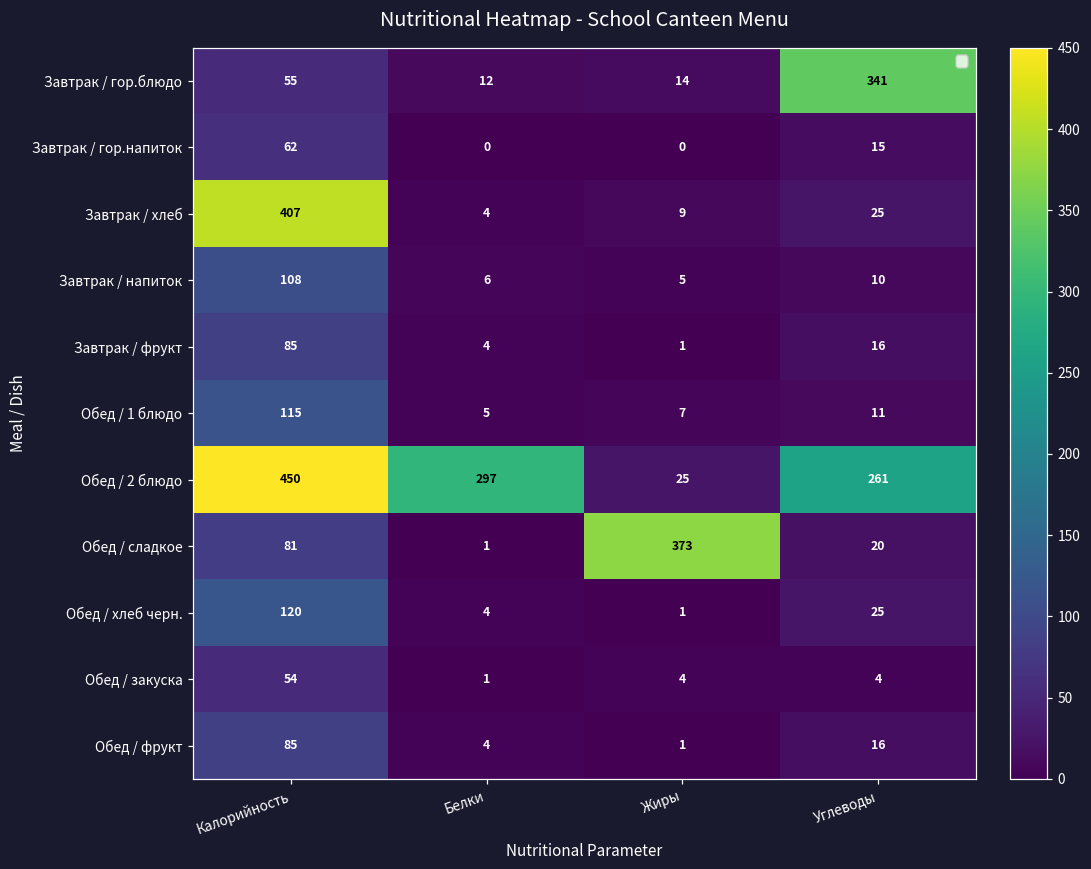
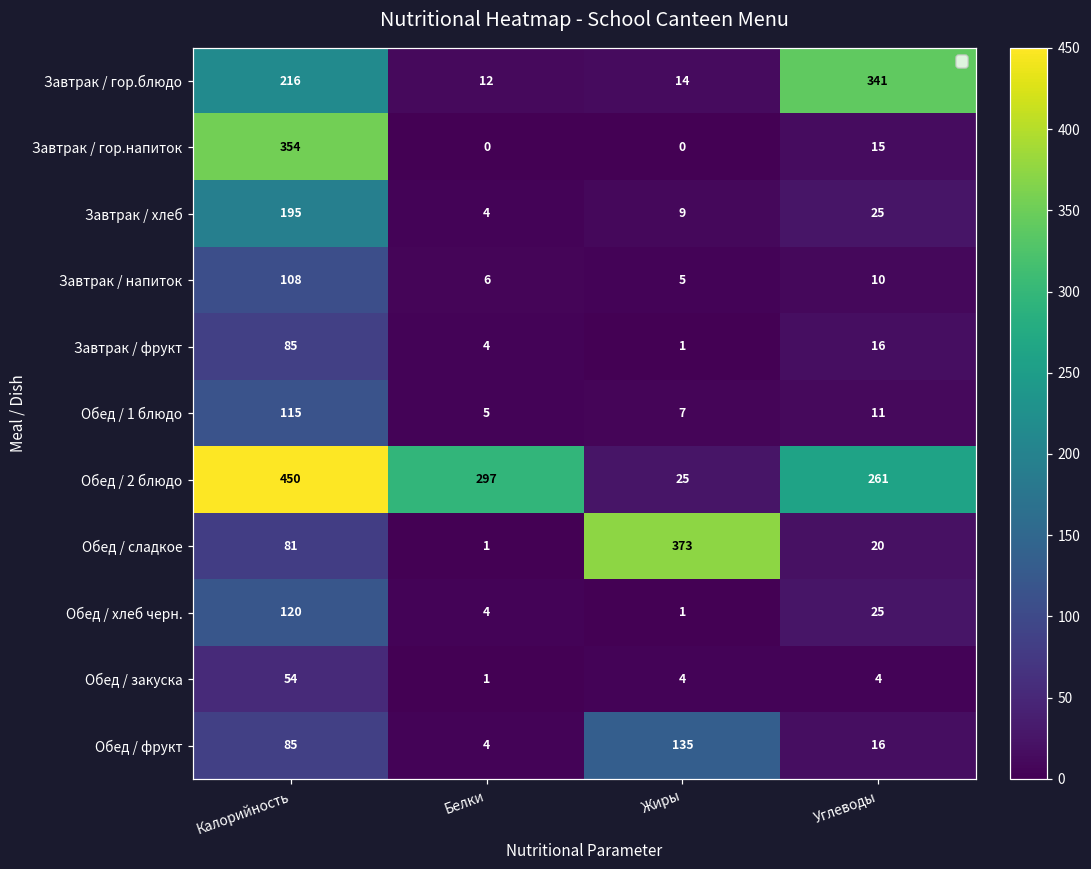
  {
    "Завтрак / гор.блюдо": {
-     "Калорийность": 55,
+     "Калорийность": 216,
      "Белки": 12,
      "Жиры": 14,
      "Углеводы": 341
    },
    "Завтрак / гор.напиток": {
-     "Калорийность": 62,
+     "Калорийность": 354,
      "Белки": 0,
      "Жиры": 0,
      "Углеводы": 15
    },
    "Завтрак / хлеб": {
-     "Калорийность": 407,
+     "Калорийность": 195,
      "Белки": 4,
      "Жиры": 9,
      "Углеводы": 25
    },
    "Завтрак / напиток": {
      "Калорийность": 108,
      "Белки": 6,
      "Жиры": 5,
      "Углеводы": 10
    },
    "Завтрак / фрукт": {
      "Калорийность": 85,
      "Белки": 4,
      "Жиры": 1,
      "Углеводы": 16
    },
    "Обед / 1 блюдо": {
      "Калорийность": 115,
      "Белки": 5,
      "Жиры": 7,
      "Углеводы": 11
    },
    "Обед / 2 блюдо": {
      "Калорийность": 450,
      "Белки": 297,
      "Жиры": 25,
      "Углеводы": 261
    },
    "Обед / сладкое": {
      "Калорийность": 81,
      "Белки": 1,
      "Жиры": 373,
      "Углеводы": 20
    },
    "Обед / хлеб черн.": {
      "Калорийность": 120,
      "Белки": 4,
      "Жиры": 1,
      "Углеводы": 25
    },
    "Обед / закуска": {
      "Калорийность": 54,
      "Белки": 1,
      "Жиры": 4,
      "Углеводы": 4
    },
    "Обед / фрукт": {
      "Калорийность": 85,
      "Белки": 4,
-     "Жиры": 1,
+     "Жиры": 135,
      "Углеводы": 16
    }
  }
